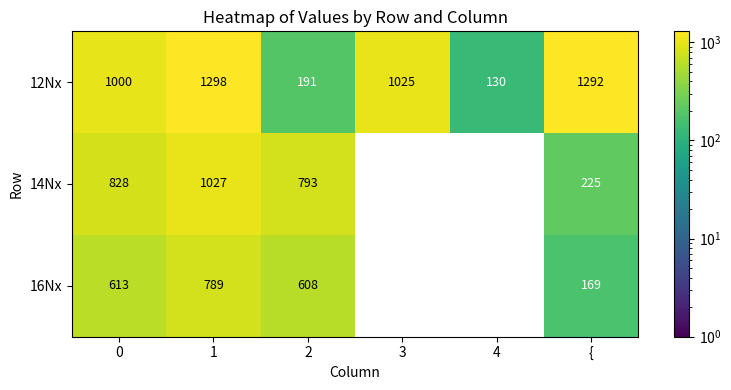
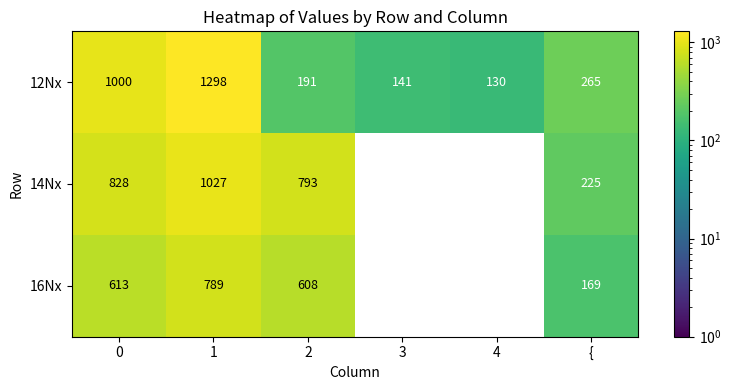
  {
    "12Nx": {
      "0": 1000,
      "1": 1298,
      "2": 191,
-     "3": 1025,
+     "3": 141,
      "4": 130,
-     "{": 1292
+     "{": 265
    },
    "14Nx": {
      "0": 828,
      "1": 1027,
      "2": 793,
      "{": 225
    },
    "16Nx": {
      "0": 613,
      "1": 789,
      "2": 608,
      "{": 169
    }
  }
